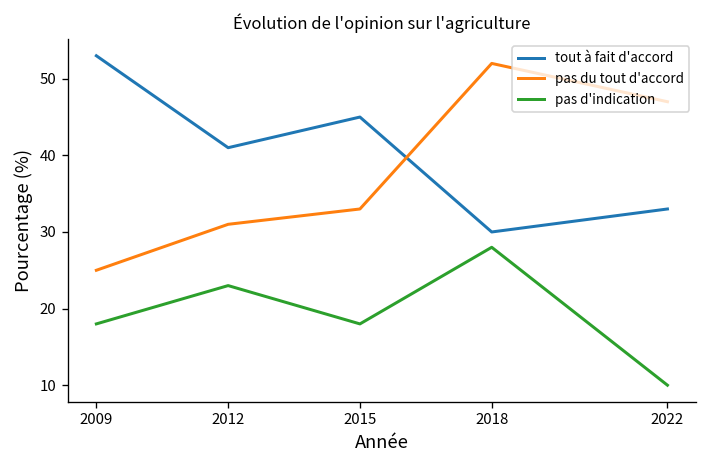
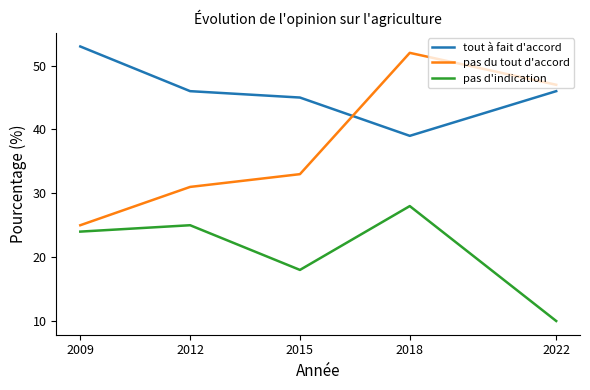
  {
    "tout à fait d'accord": {
      "2009": 53,
-     "2012": 41,
+     "2012": 46,
      "2015": 45,
-     "2018": 30,
-     "2022": 33
+     "2018": 39,
+     "2022": 46
    },
    "pas du tout d'accord": {
      "2009": 25,
      "2012": 31,
      "2015": 33,
      "2018": 52
    },
    "pas d'indication": {
-     "2009": 18,
-     "2012": 23,
+     "2009": 24,
+     "2012": 25,
      "2015": 18,
      "2018": 28,
      "2022": 10
    }
  }
